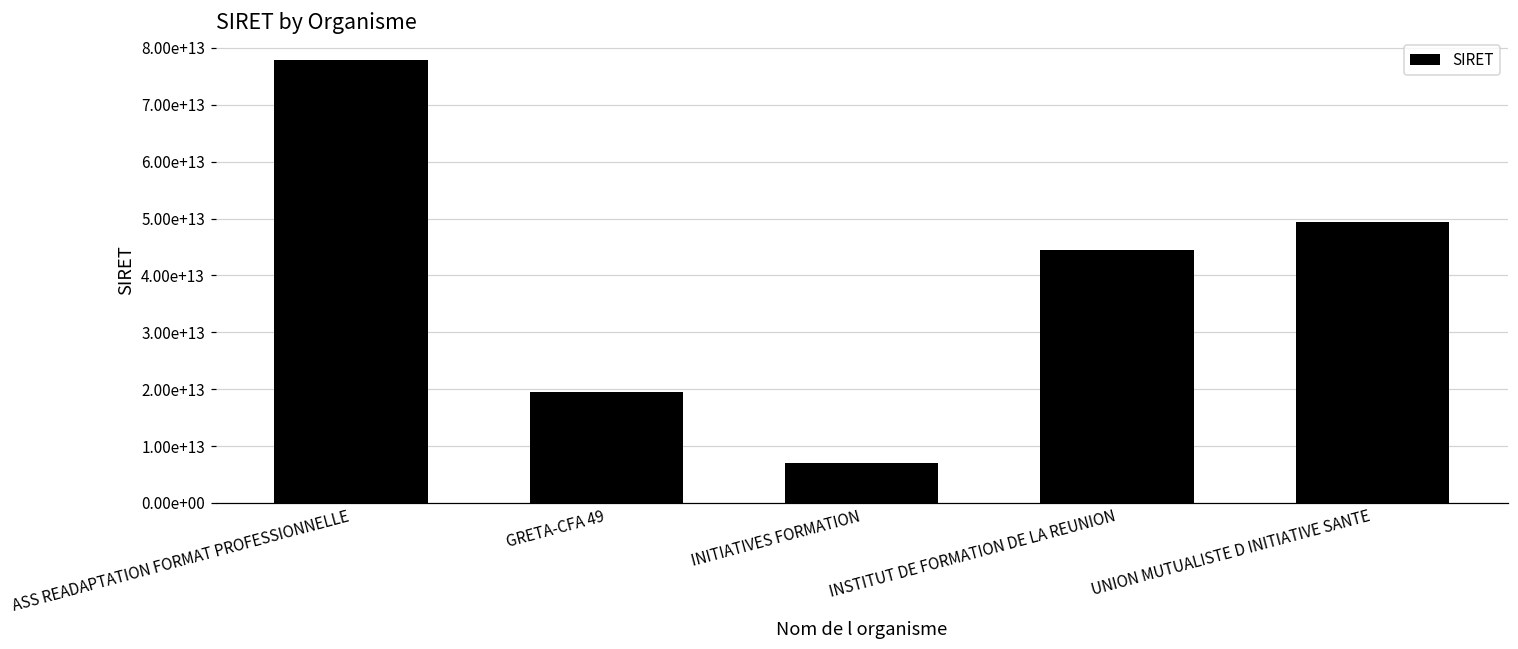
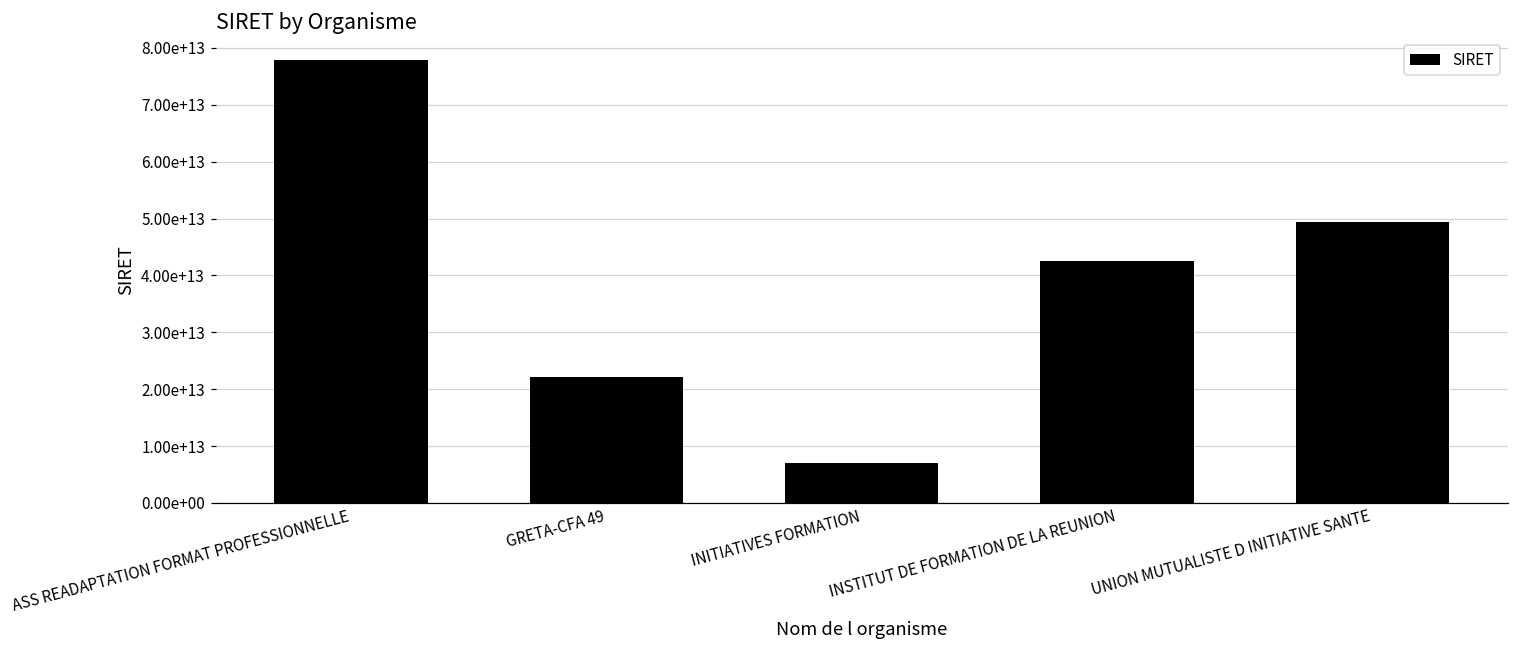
  {
    "ASS READAPTATION FORMAT PROFESSIONNELLE": 78000000000000,
-   "GRETA-CFA 49": 19000000000000,
+   "GRETA-CFA 49": 22000000000000,
    "INITIATIVES FORMATION": 7000000000000,
-   "INSTITUT DE FORMATION DE LA REUNION": 44000000000000,
+   "INSTITUT DE FORMATION DE LA REUNION": 42000000000000,
    "UNION MUTUALISTE D INITIATIVE SANTE": 49000000000000
  }
